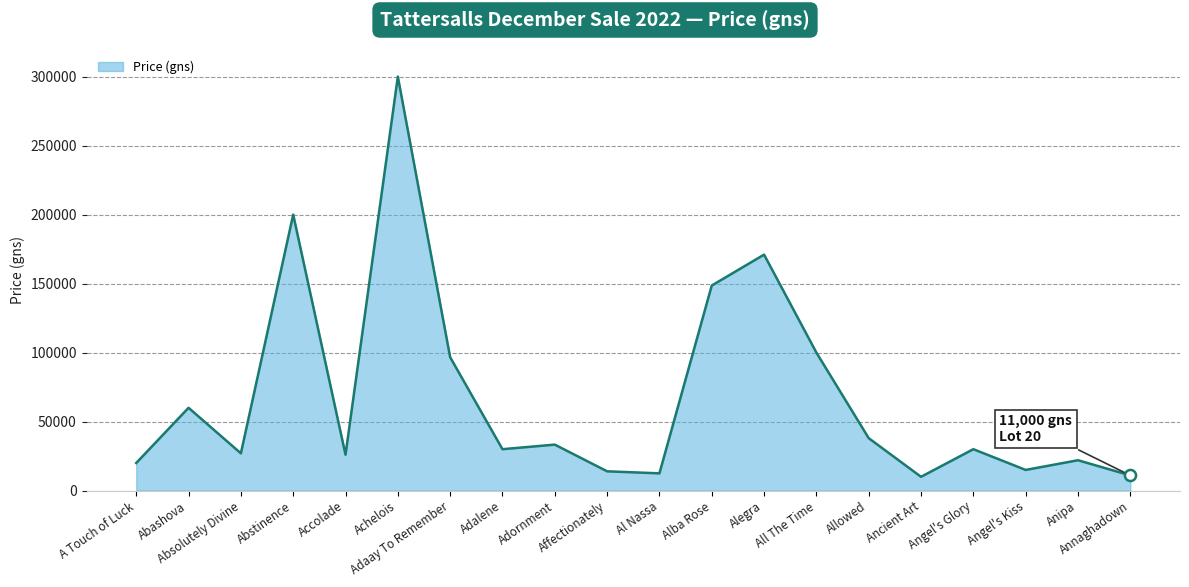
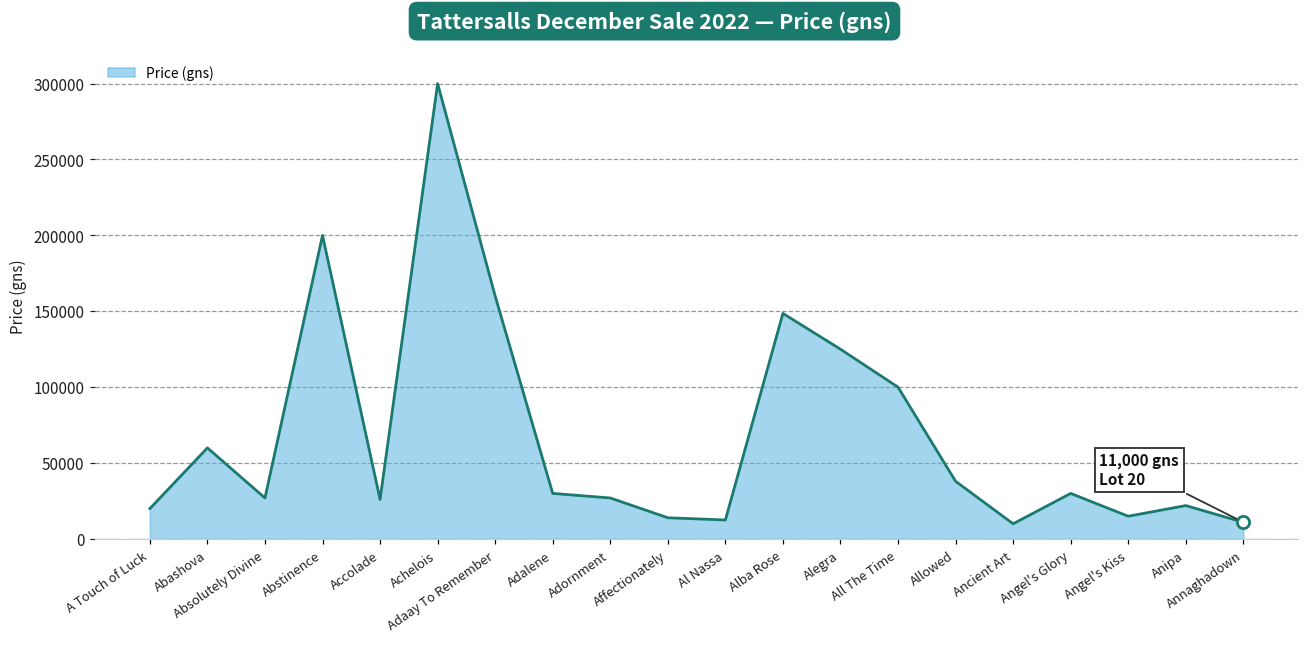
  {
    "Price (gns)": {
      "A Touch of Luck": 20000,
      "Abashova": 60000,
      "Absolutely Divine": 27000,
      "Abstinence": 200000,
      "Accolade": 26000,
      "Achelois": 300000,
-     "Adaay To Remember": 97000,
+     "Adaay To Remember": 160000,
      "Adalene": 30000,
-     "Adornment": 33000,
+     "Adornment": 27000,
      "Affectionately": 14000,
      "Al Nassa": 13000,
      "Alba Rose": 149000,
-     "Alegra": 171000,
+     "Alegra": 125000,
      "All The Time": 100000,
      "Allowed": 38000,
      "Ancient Art": 10000,
      "Angel's Glory": 30000
    }
  }
